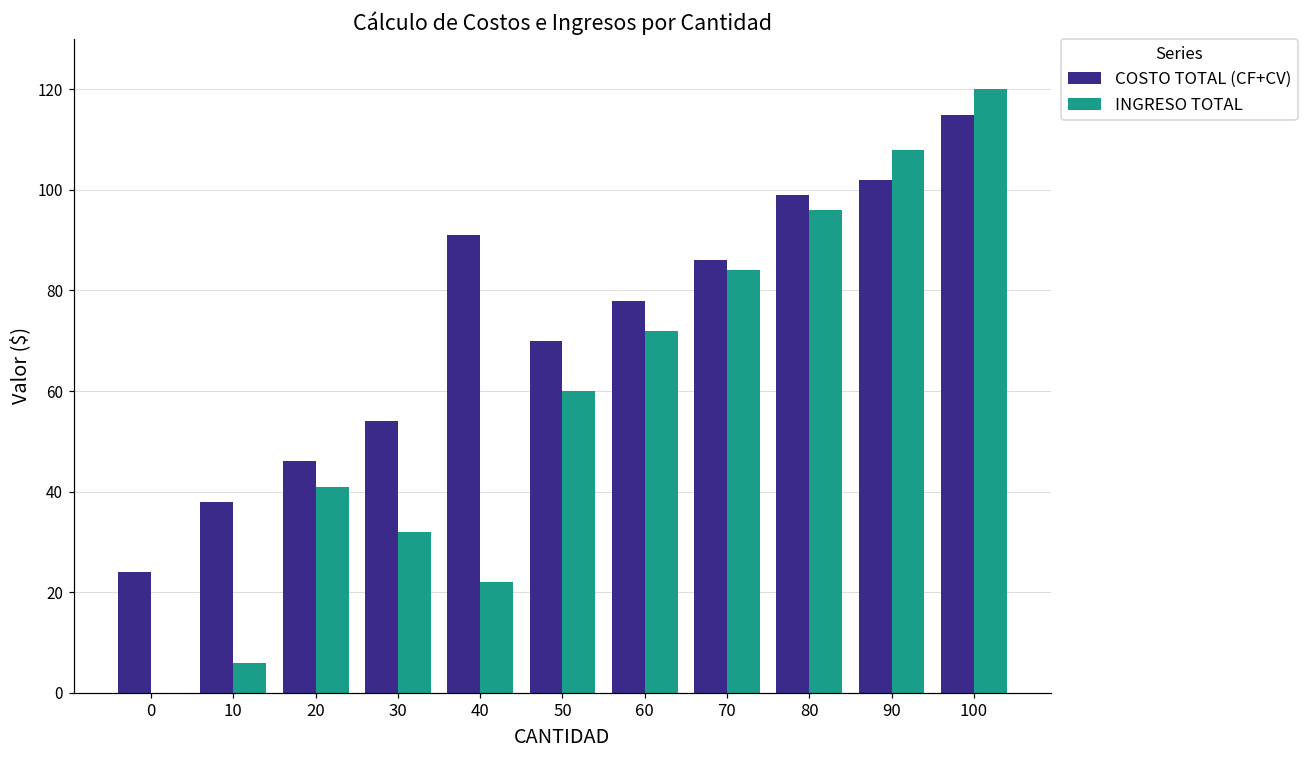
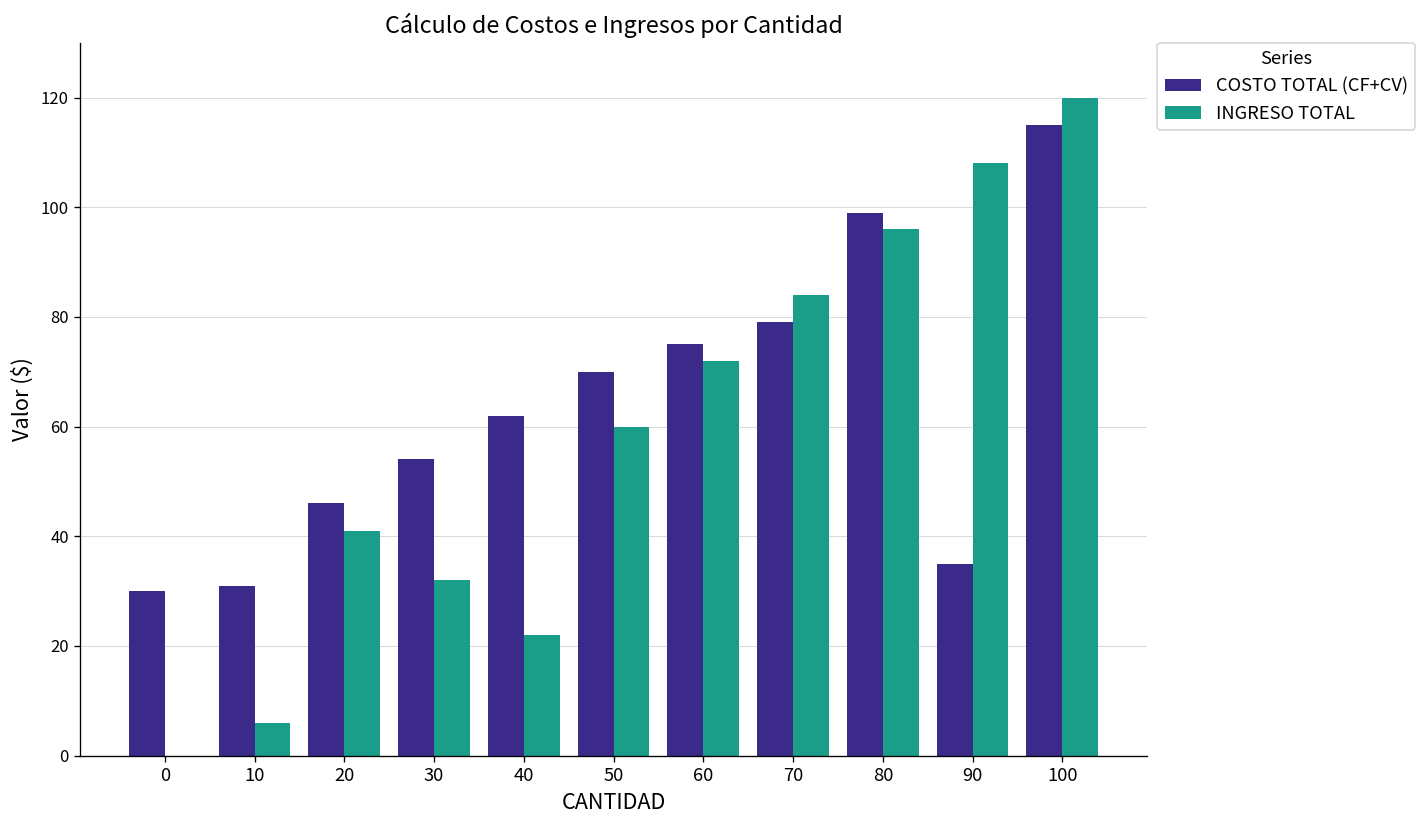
  {
    "COSTO TOTAL (CF+CV)": {
-     "0": 24,
-     "10": 38,
+     "0": 30,
+     "10": 31,
      "20": 46,
      "30": 54,
-     "40": 91,
+     "40": 62,
      "50": 70,
-     "60": 78,
-     "70": 86,
+     "60": 75,
+     "70": 79,
      "80": 99,
-     "90": 102,
+     "90": 35,
      "100": 115
    },
    "INGRESO TOTAL": {
      "0": 0,
      "10": 6,
      "20": 41,
      "30": 32,
      "40": 22,
      "50": 60,
      "60": 72,
      "70": 84,
      "80": 96,
      "90": 108,
      "100": 120
    }
  }
